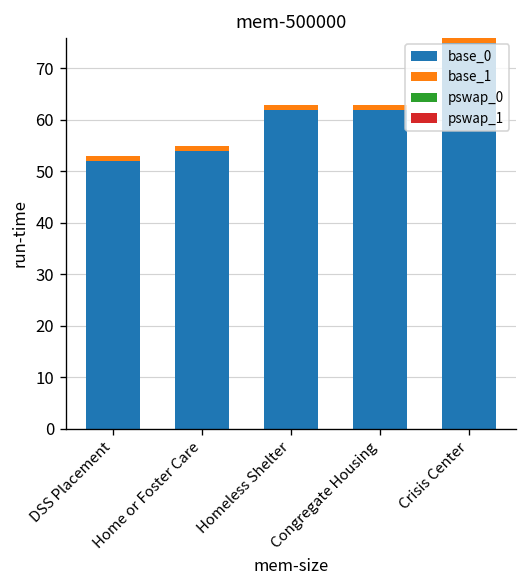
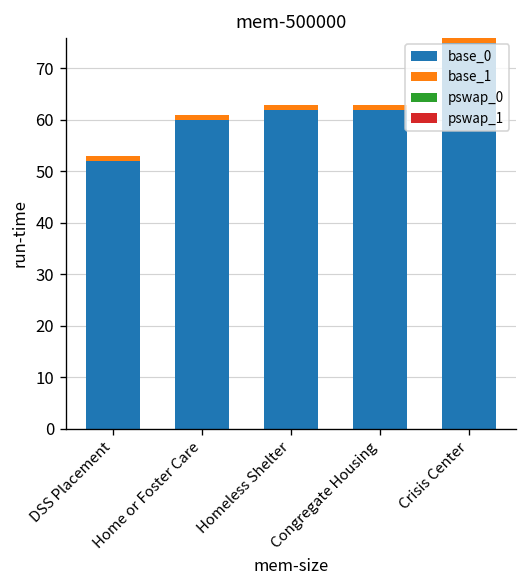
  {
    "base_0": {
      "DSS Placement": 52,
-     "Home or Foster Care": 54,
+     "Home or Foster Care": 60,
      "Homeless Shelter": 62,
      "Congregate Housing": 62,
      "Crisis Center": 75
    }
  }
